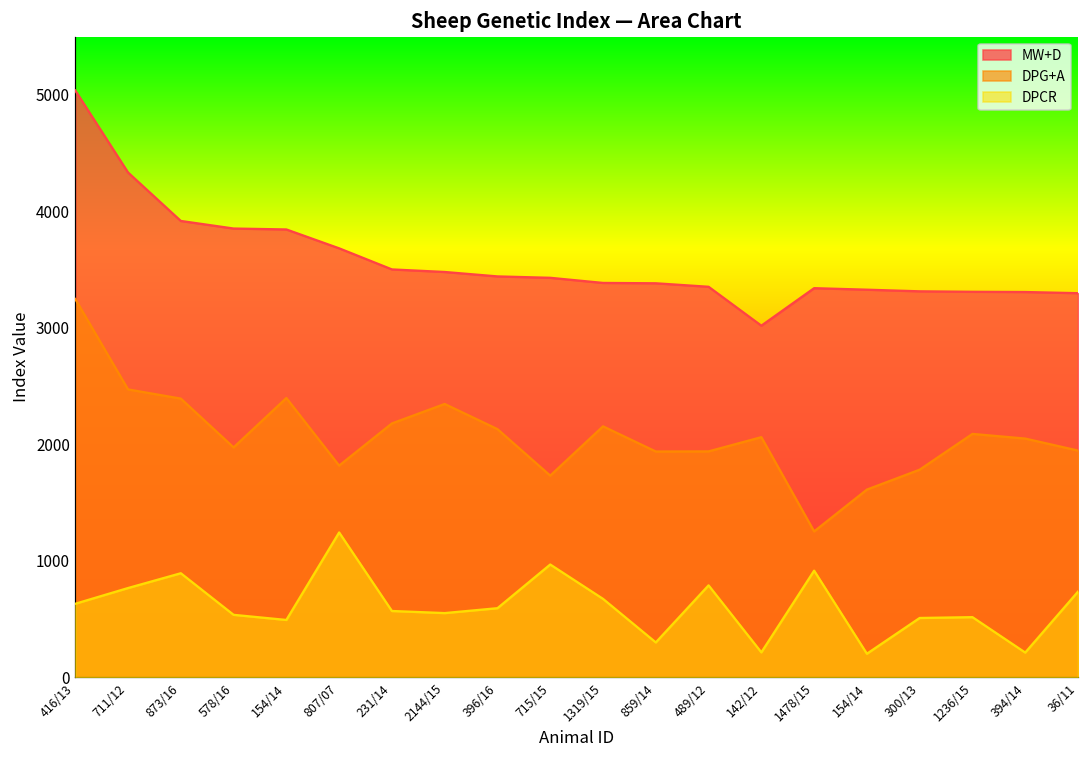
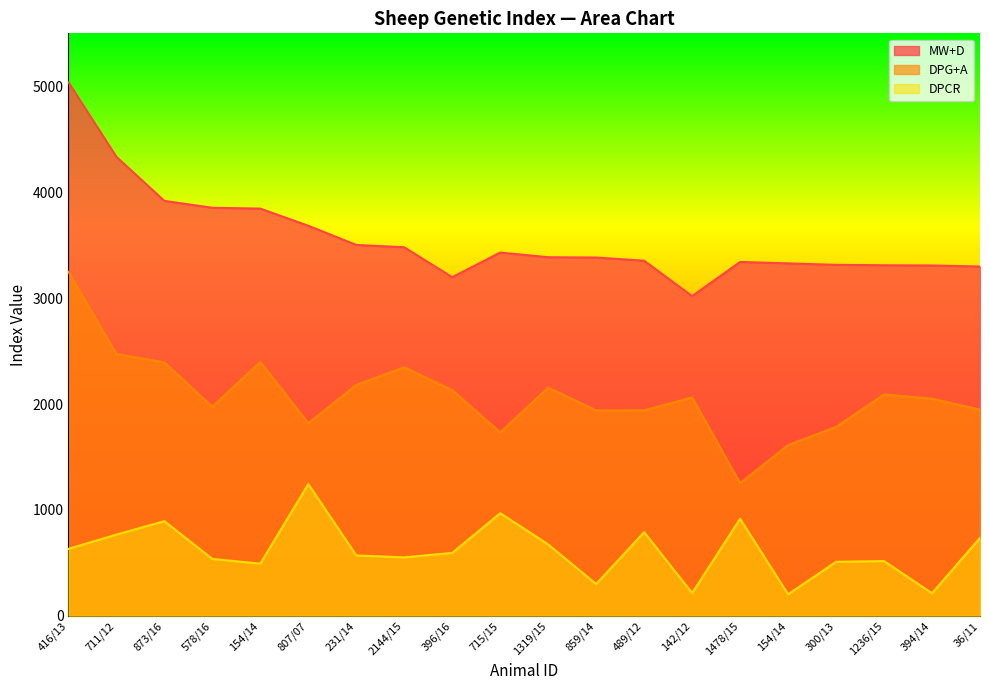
  {
    "MW+D": {
      "416/13": 5040,
      "711/12": 4330,
      "873/16": 3920,
      "578/16": 3850,
      "807/07": 3680,
      "231/14": 3500,
      "2144/15": 3480,
-     "396/16": 3440,
+     "396/16": 3200,
      "715/15": 3430,
      "1319/15": 3390,
      "859/14": 3380,
      "489/12": 3350,
      "142/12": 3020,
      "1478/15": 3340,
      "300/13": 3310,
      "1236/15": 3310,
      "394/14": 3310,
      "36/11": 3300
    },
    "DPG+A": {
      "416/13": 3250,
      "711/12": 2470,
      "873/16": 2390,
      "578/16": 1970,
      "807/07": 1820,
      "231/14": 2180,
      "2144/15": 2350,
      "396/16": 2130,
      "715/15": 1730,
      "1319/15": 2160,
      "859/14": 1940,
      "489/12": 1940,
      "142/12": 2060,
      "1478/15": 1250,
      "300/13": 1780,
      "1236/15": 2090,
      "394/14": 2050,
      "36/11": 1950
    },
    "DPCR": {
      "416/13": 630,
      "711/12": 770,
      "873/16": 890,
      "578/16": 540,
      "807/07": 1240,
      "231/14": 570,
      "2144/15": 550,
      "396/16": 590,
      "715/15": 970,
      "1319/15": 670,
      "859/14": 300,
      "489/12": 790,
      "142/12": 220,
      "1478/15": 920,
      "300/13": 510,
      "1236/15": 520,
      "394/14": 210,
      "36/11": 740
    }
  }
